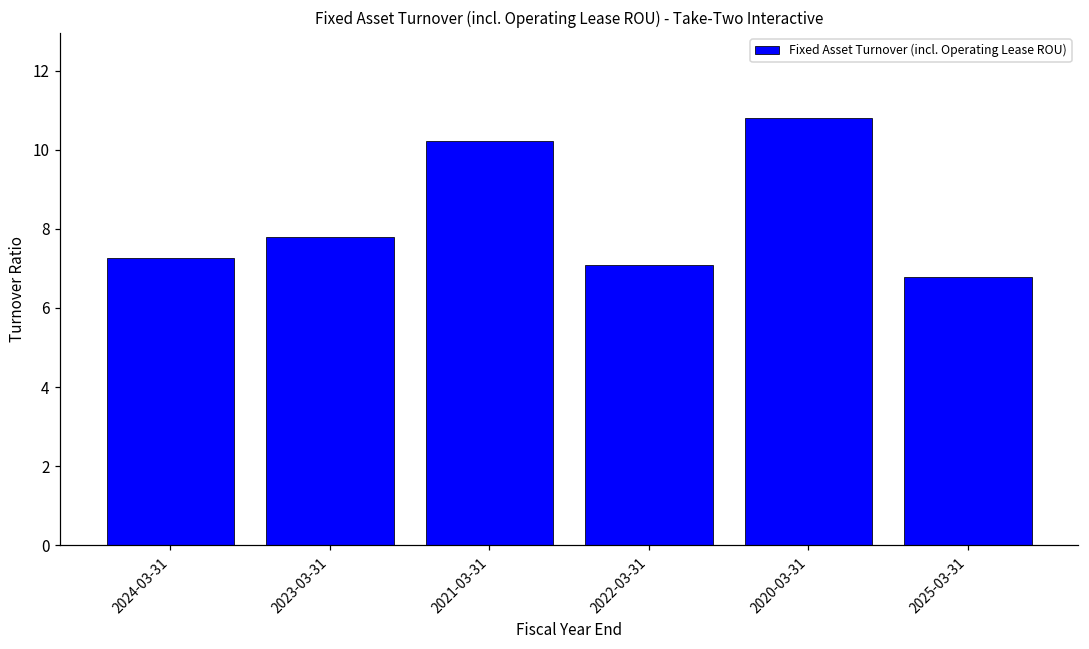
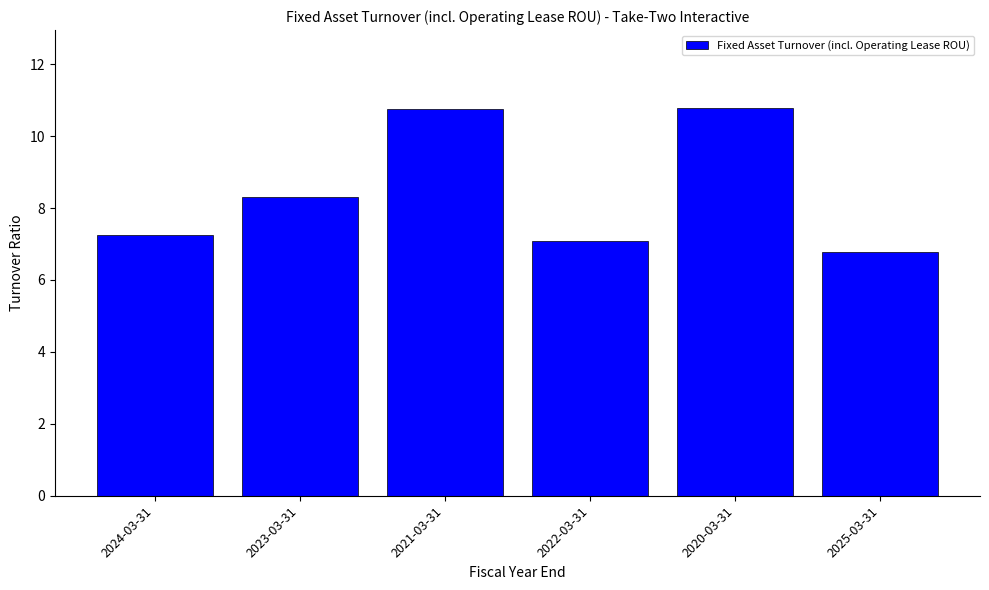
  {
    "2024-03-31": 7.3,
-   "2023-03-31": 7.8,
-   "2021-03-31": 10.2,
+   "2023-03-31": 8.3,
+   "2021-03-31": 10.7,
    "2022-03-31": 7.1,
    "2020-03-31": 10.8,
    "2025-03-31": 6.8
  }
